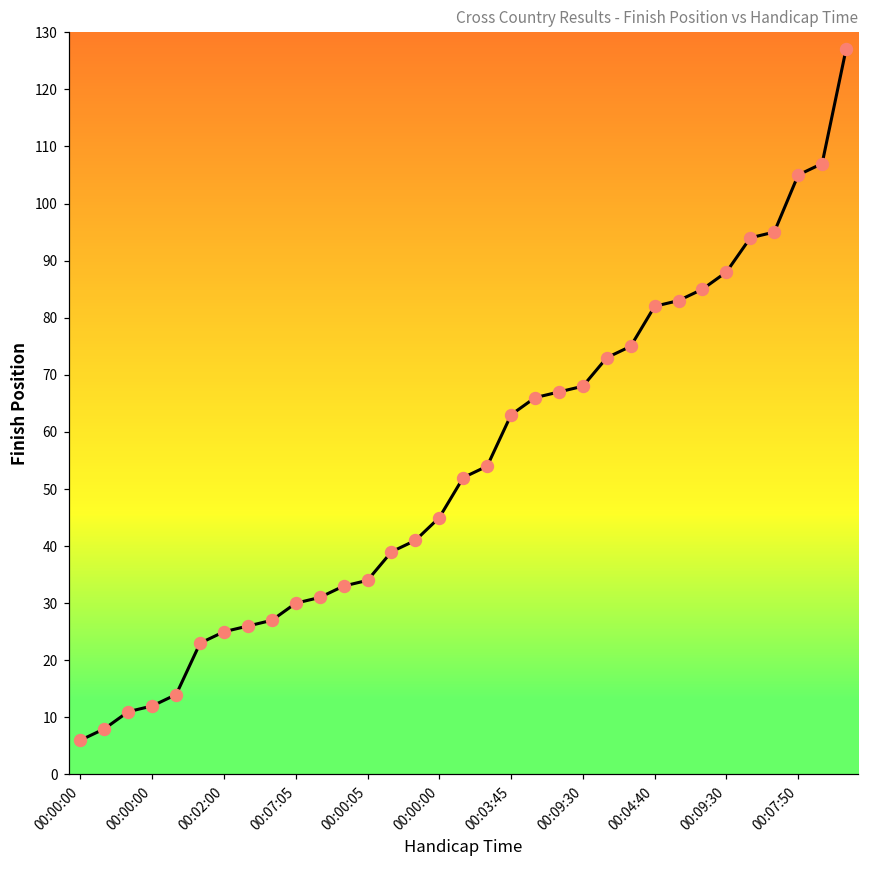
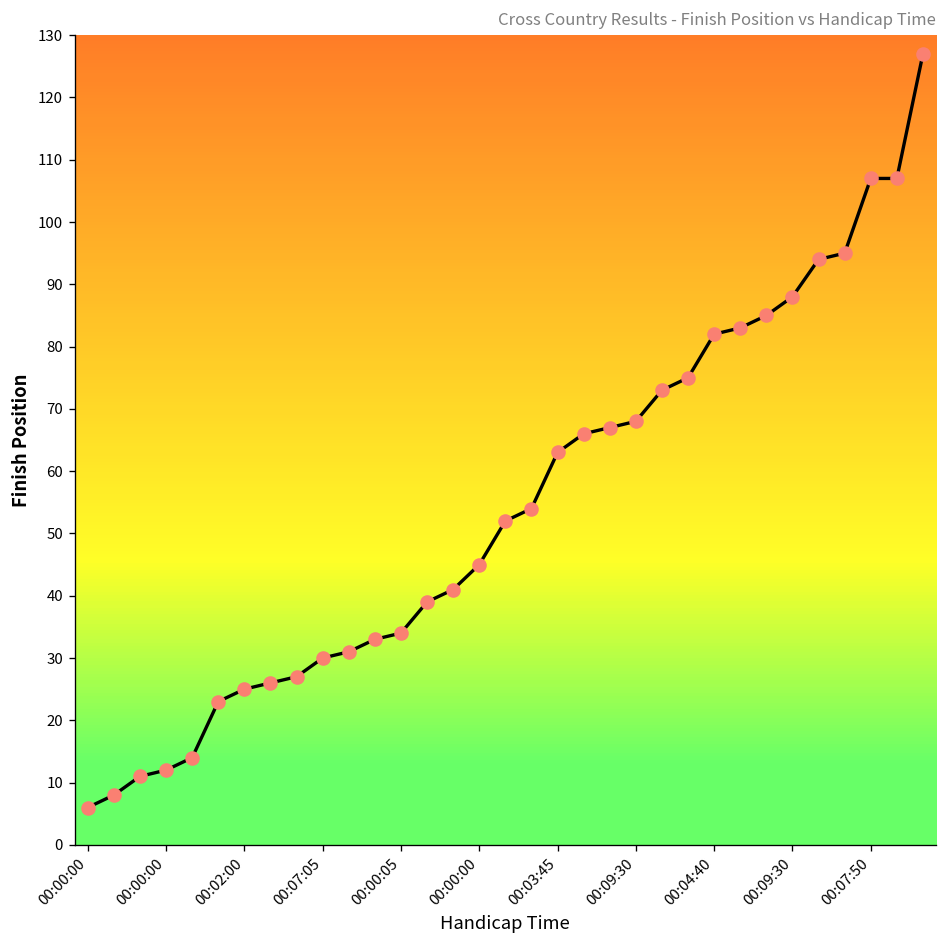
  {
    "00:03:45": 63,
    "00:04:40": 82,
-   "00:07:50": 105
+   "00:07:50": 107
  }
